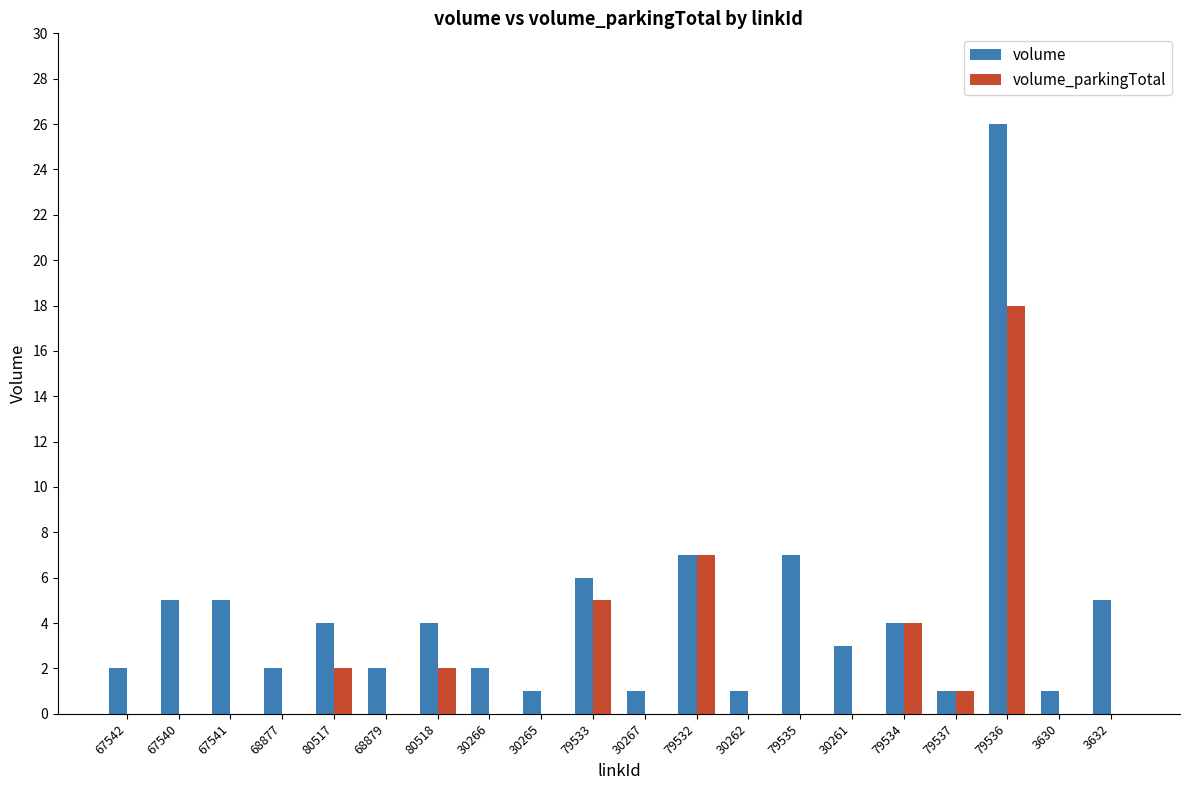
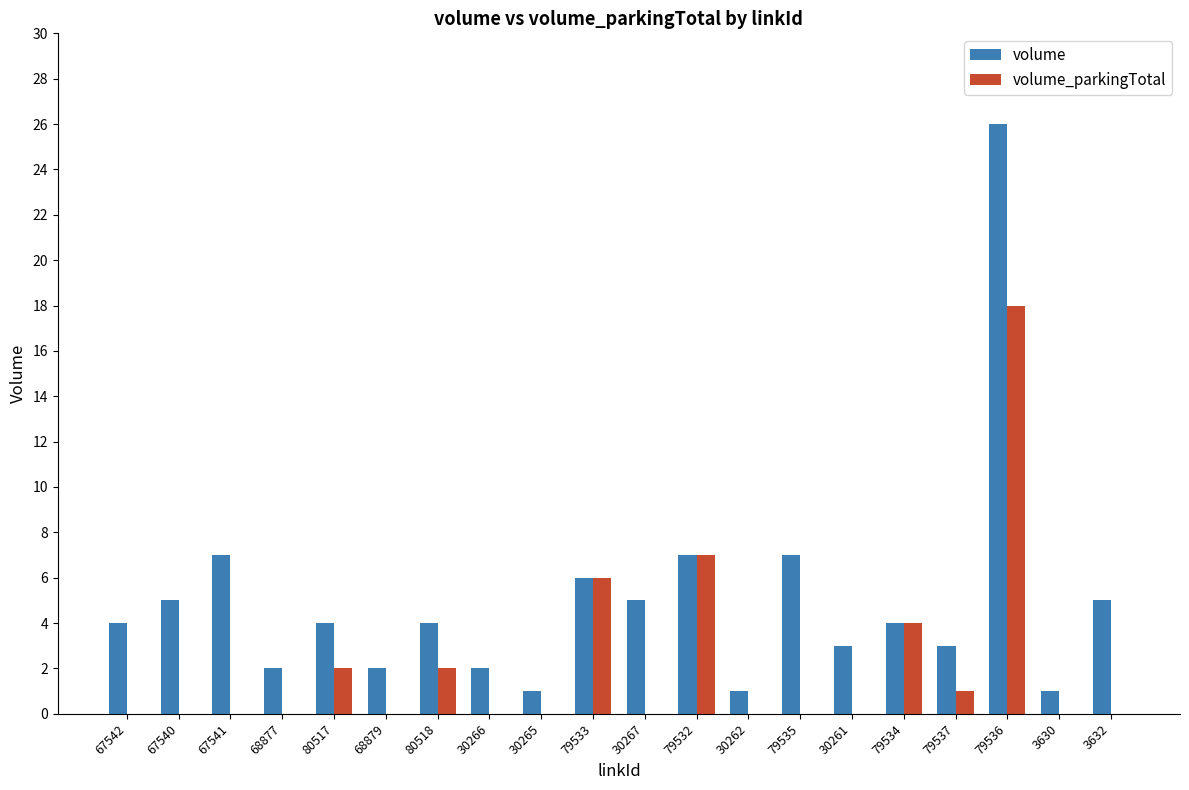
  {
    "volume": {
-     "67542": 2,
+     "67542": 4,
      "67540": 5,
-     "67541": 5,
+     "67541": 7,
      "68877": 2,
      "80517": 4,
      "68879": 2,
      "80518": 4,
      "30266": 2,
      "30265": 1,
      "79533": 6,
-     "30267": 1,
+     "30267": 5,
      "79532": 7,
      "30262": 1,
      "79535": 7,
      "30261": 3,
      "79534": 4,
-     "79537": 1,
+     "79537": 3,
      "79536": 26,
      "3630": 1,
      "3632": 5
    },
    "volume_parkingTotal": {
      "67542": 0,
      "67540": 0,
      "67541": 0,
      "68877": 0,
      "80517": 2,
      "68879": 0,
      "80518": 2,
      "30266": 0,
      "30265": 0,
-     "79533": 5,
+     "79533": 6,
      "30267": 0,
      "79532": 7,
      "30262": 0,
      "79535": 0,
      "30261": 0,
      "79534": 4,
      "79537": 1,
      "79536": 18,
      "3630": 0,
      "3632": 0
    }
  }
